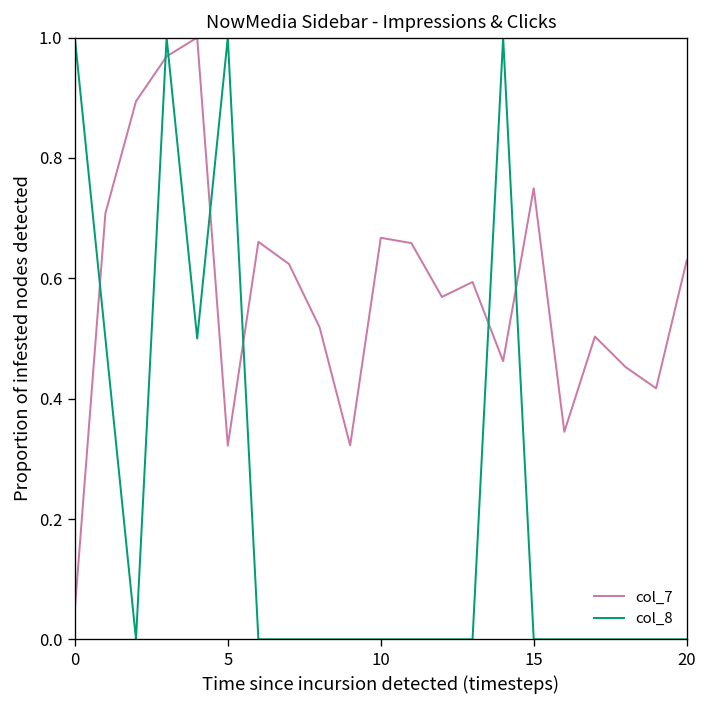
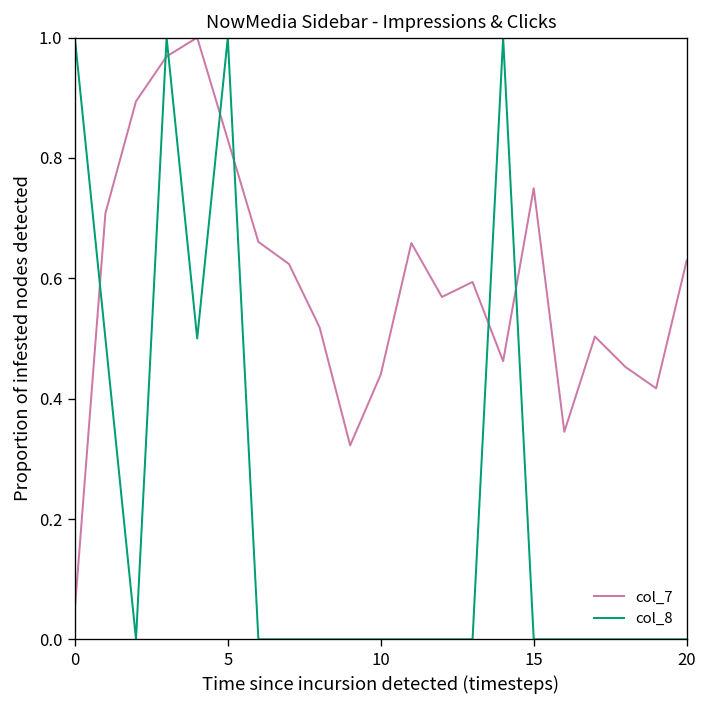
  {
    "col_7": {
      "0": 0.05,
-     "5": 0.32,
-     "10": 0.67,
+     "5": 0.83,
+     "10": 0.44,
      "15": 0.75,
      "20": 0.63
    },
    "col_8": {
      "0": 1.00,
      "5": 1.00,
      "10": 0.00,
      "15": 0.00,
      "20": 0.00
    }
  }
